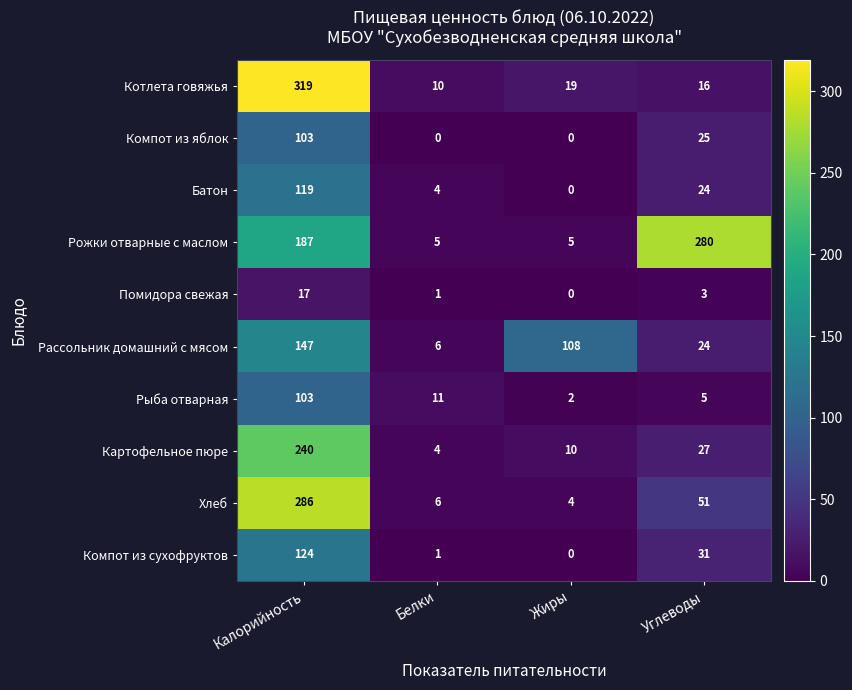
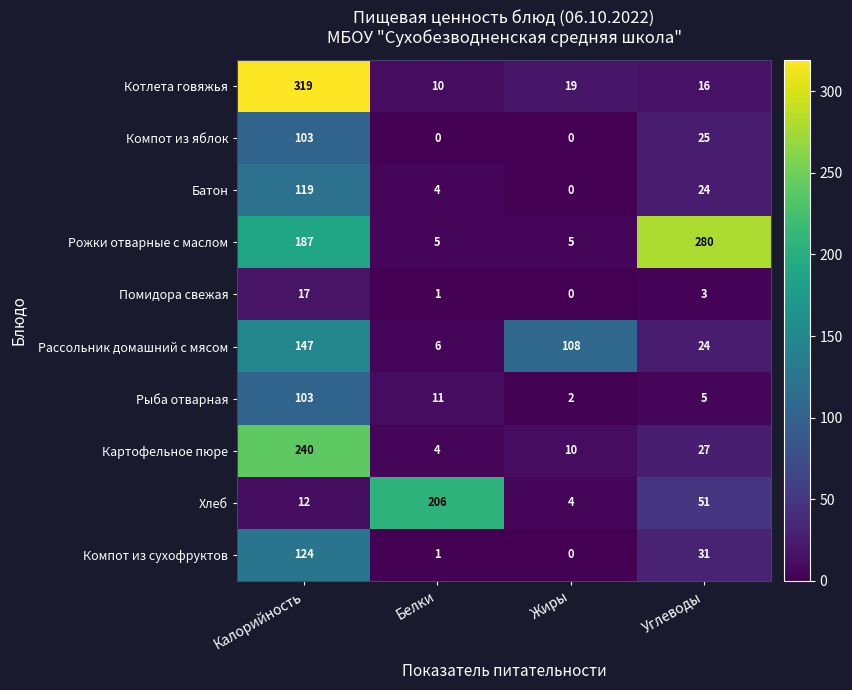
  {
    "Котлета говяжья": {
      "Калорийность": 319,
      "Белки": 10,
      "Жиры": 19,
      "Углеводы": 16
    },
    "Компот из яблок": {
      "Калорийность": 103,
      "Белки": 0,
      "Жиры": 0,
      "Углеводы": 25
    },
    "Батон": {
      "Калорийность": 119,
      "Белки": 4,
      "Жиры": 0,
      "Углеводы": 24
    },
    "Рожки отварные с маслом": {
      "Калорийность": 187,
      "Белки": 5,
      "Жиры": 5,
      "Углеводы": 280
    },
    "Помидора свежая": {
      "Калорийность": 17,
      "Белки": 1,
      "Жиры": 0,
      "Углеводы": 3
    },
    "Рассольник домашний с мясом": {
      "Калорийность": 147,
      "Белки": 6,
      "Жиры": 108,
      "Углеводы": 24
    },
    "Рыба отварная": {
      "Калорийность": 103,
      "Белки": 11,
      "Жиры": 2,
      "Углеводы": 5
    },
    "Картофельное пюре": {
      "Калорийность": 240,
      "Белки": 4,
      "Жиры": 10,
      "Углеводы": 27
    },
    "Хлеб": {
-     "Калорийность": 286,
-     "Белки": 6,
+     "Калорийность": 12,
+     "Белки": 206,
      "Жиры": 4,
      "Углеводы": 51
    },
    "Компот из сухофруктов": {
      "Калорийность": 124,
      "Белки": 1,
      "Жиры": 0,
      "Углеводы": 31
    }
  }
